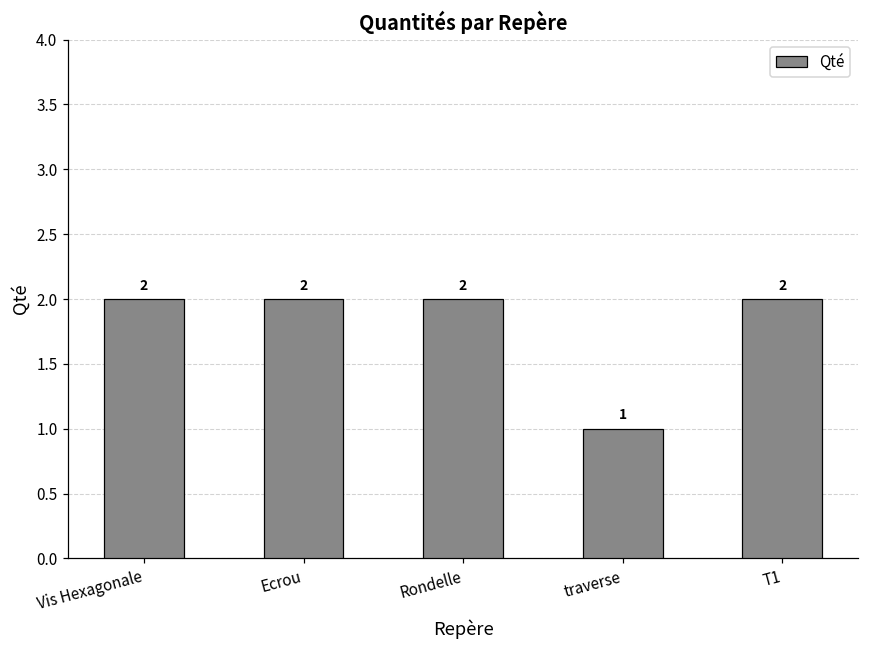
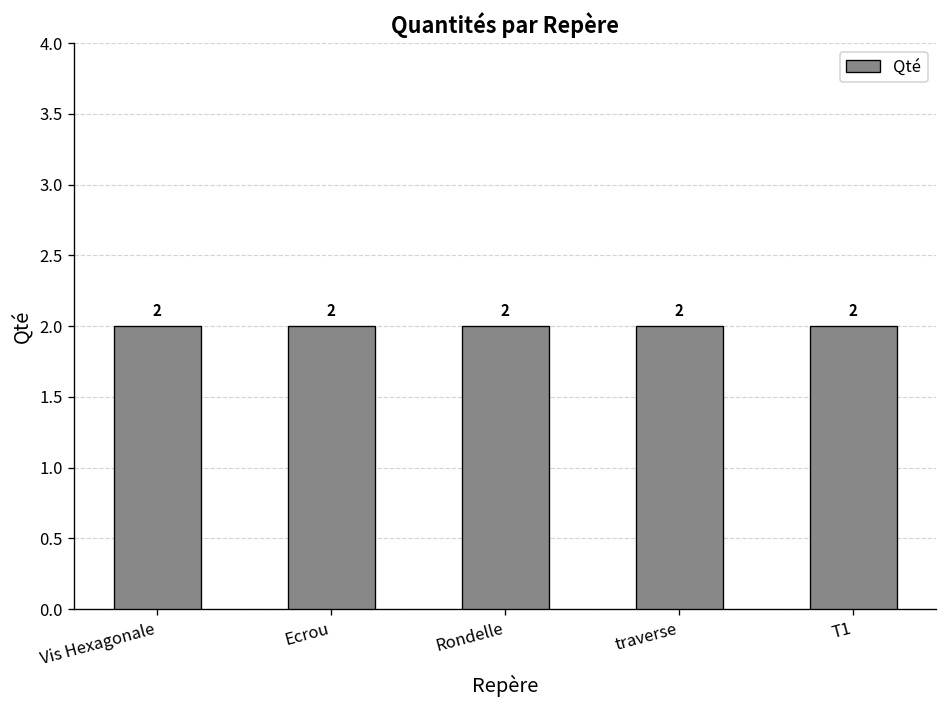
  {
    "Vis Hexagonale": 2,
    "Ecrou": 2,
    "Rondelle": 2,
-   "traverse": 1,
+   "traverse": 2,
    "T1": 2
  }
